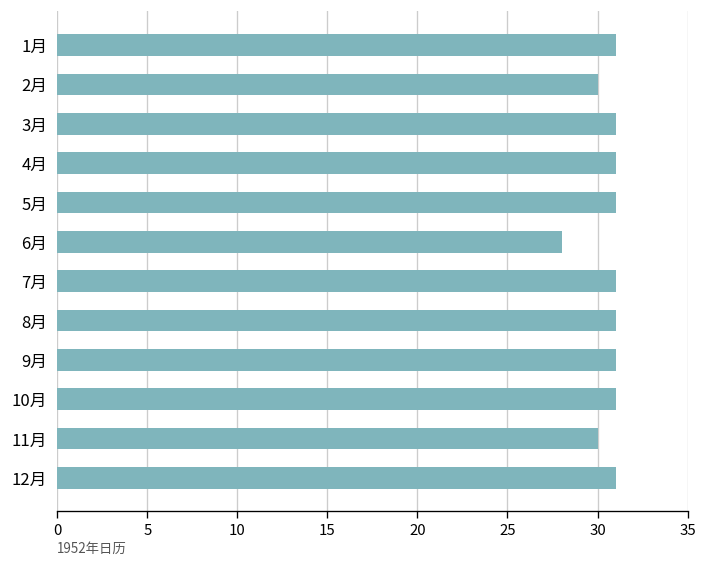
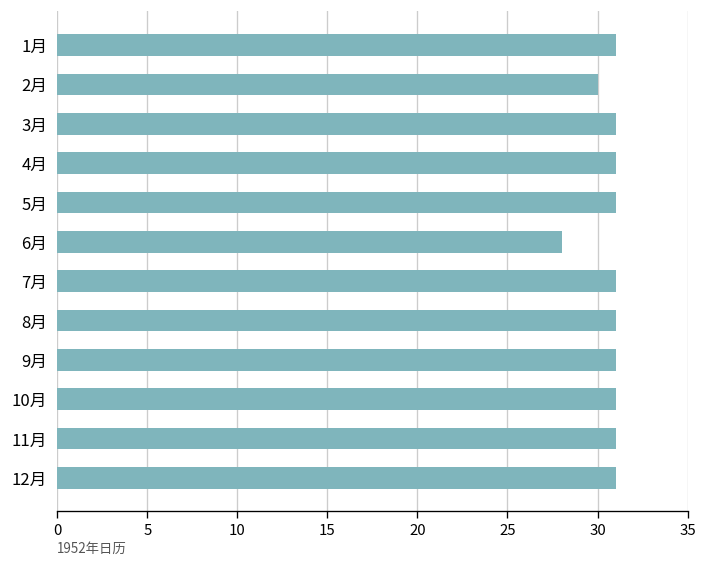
  {
    "1月": 31,
    "2月": 30,
    "3月": 31,
    "4月": 31,
    "5月": 31,
    "6月": 28,
    "7月": 31,
    "8月": 31,
    "9月": 31,
    "10月": 31,
-   "11月": 30,
+   "11月": 31,
    "12月": 31
  }
